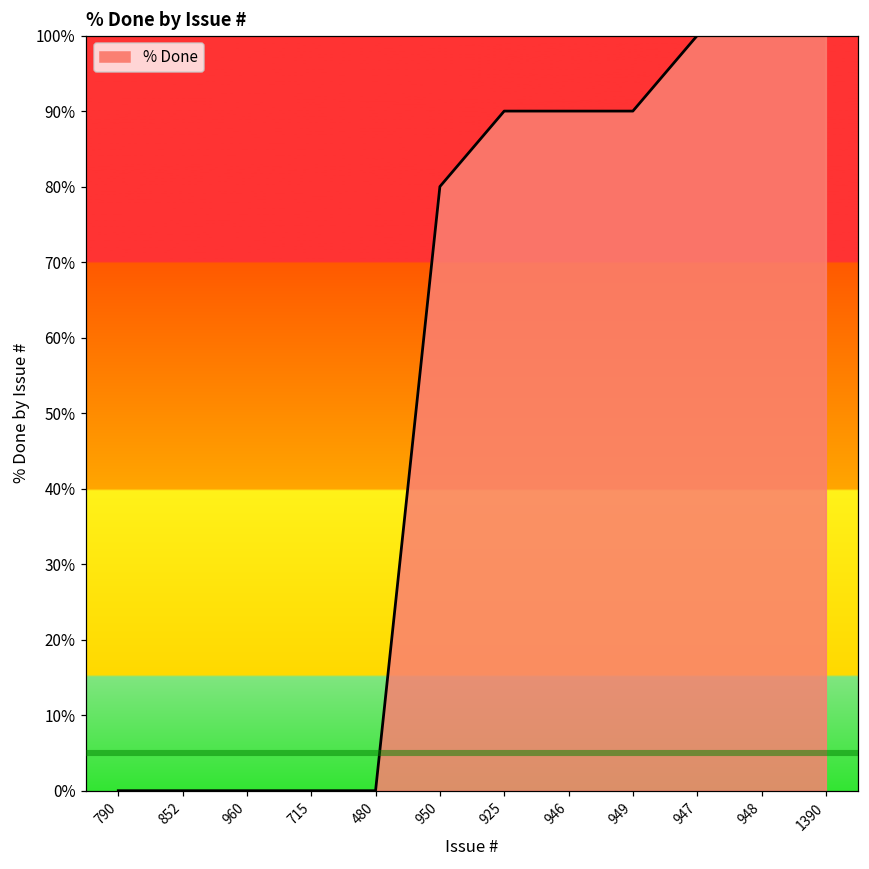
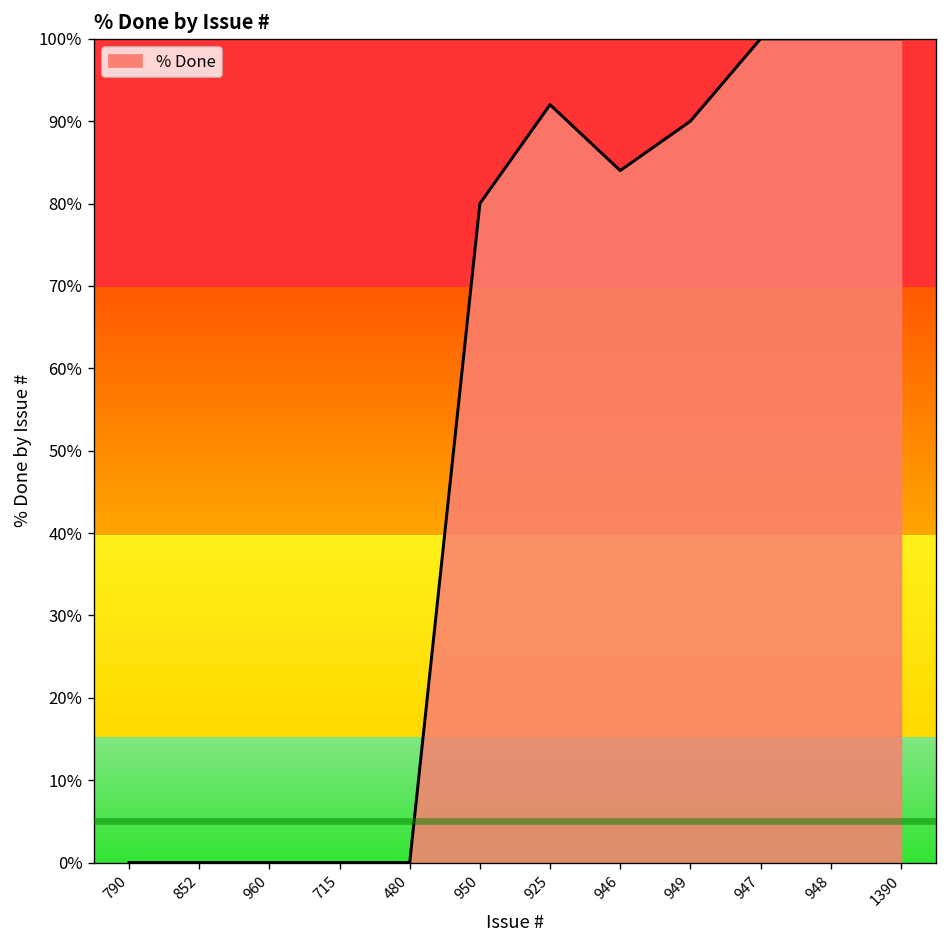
  {
    "790": "0%",
    "852": "0%",
    "960": "0%",
    "715": "0%",
    "480": "0%",
    "950": "80%",
-   "925": "90%",
-   "946": "90%",
+   "925": "92%",
+   "946": "84%",
    "949": "90%",
    "947": "100%",
    "948": "100%",
    "1390": "100%"
  }
